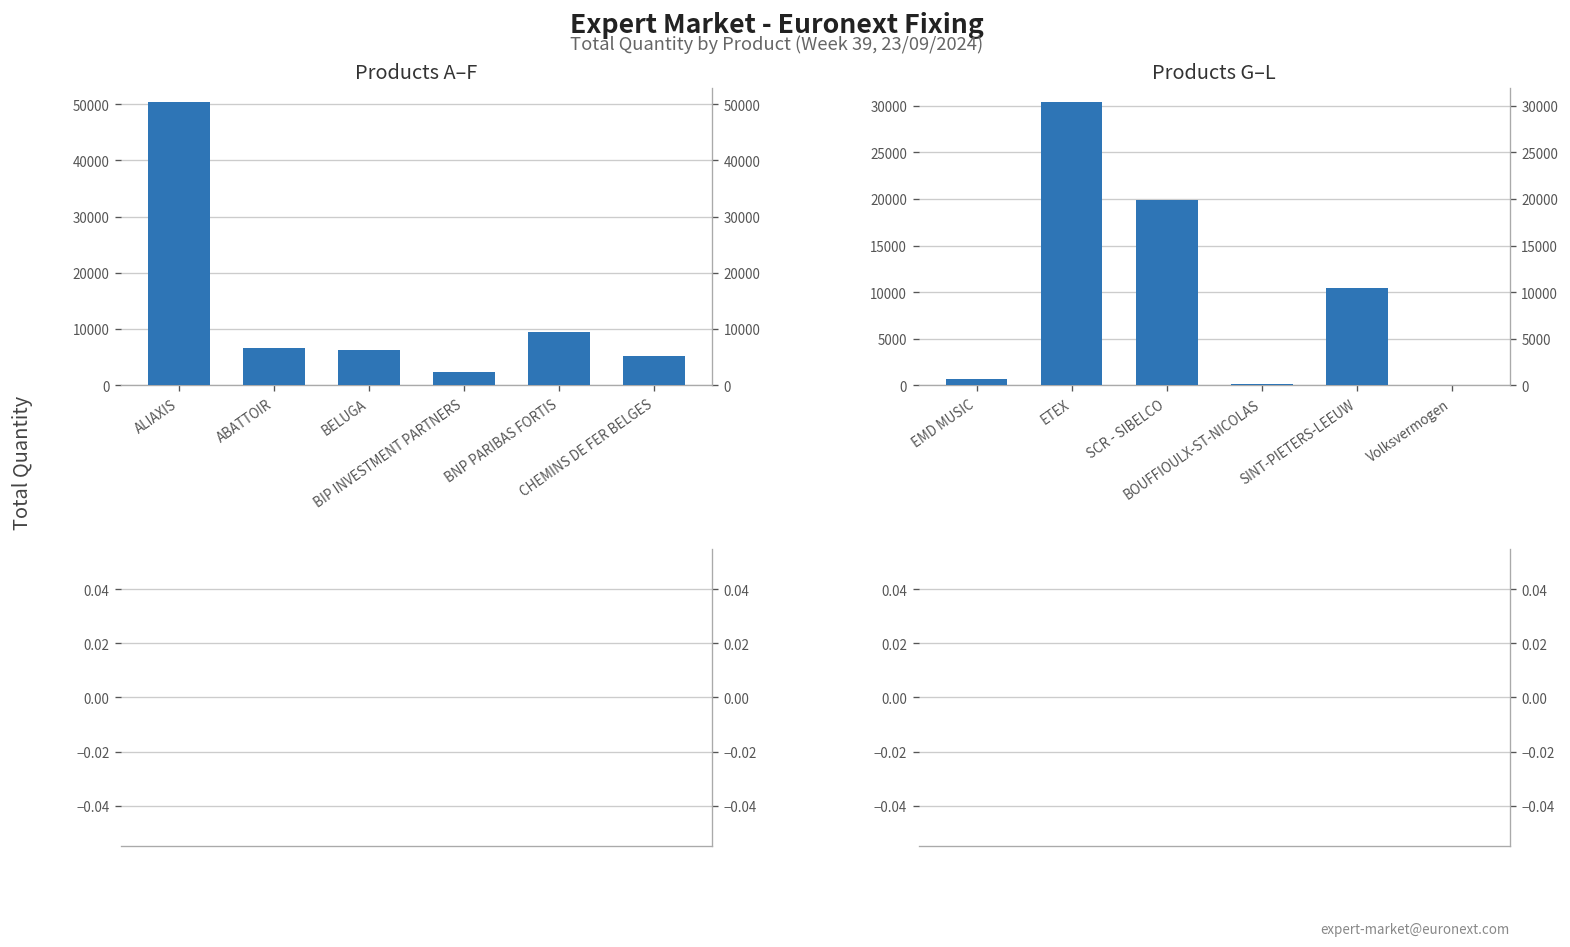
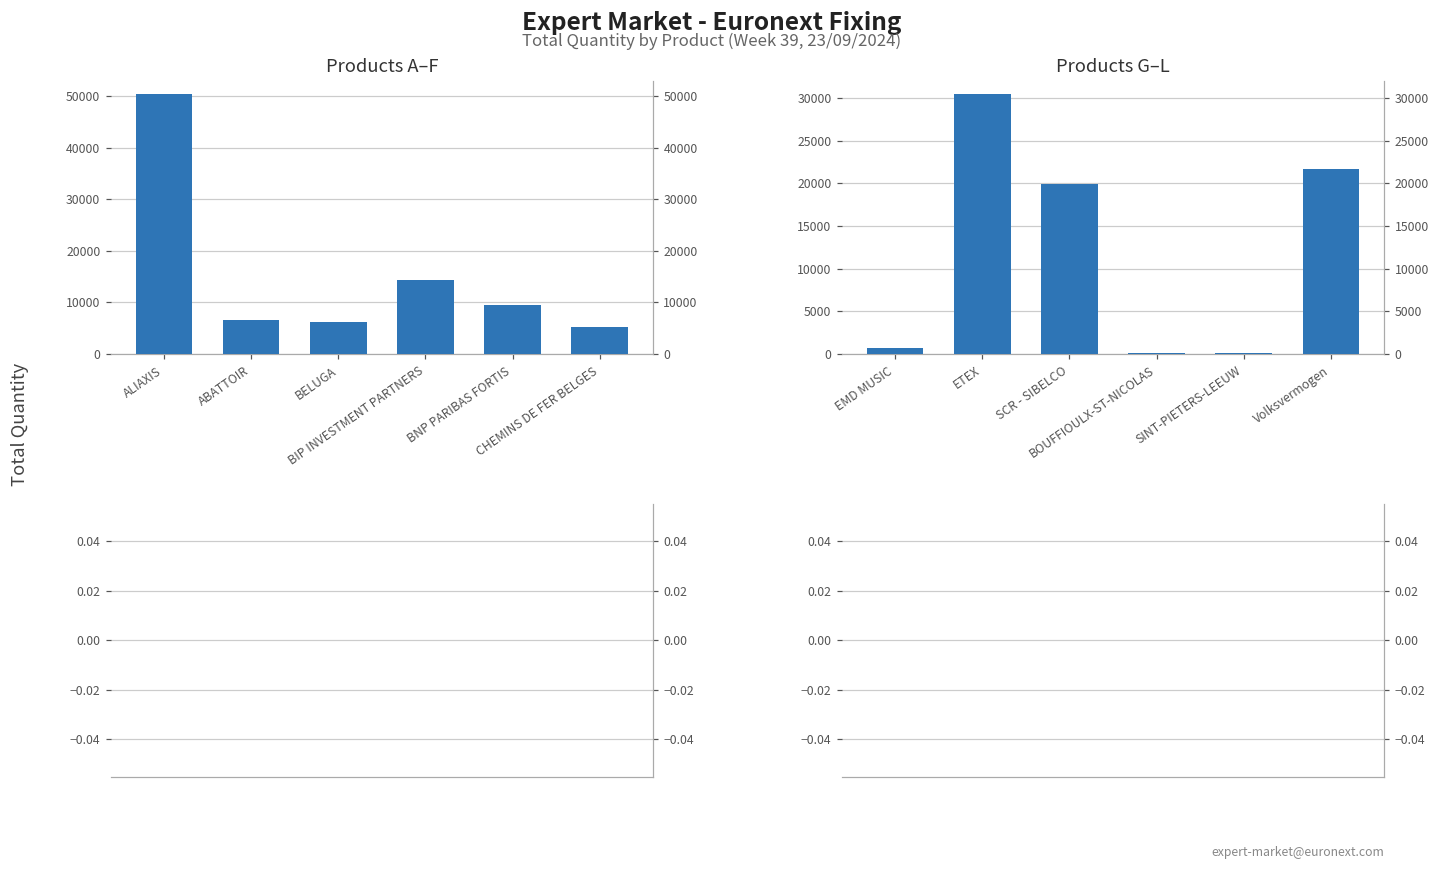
  {
    "Products A–F": {
      "ALIAXIS": 50000,
      "ABATTOIR": 7000,
      "BELUGA": 6000,
-     "BIP INVESTMENT PARTNERS": 2000,
+     "BIP INVESTMENT PARTNERS": 14000,
      "BNP PARIBAS FORTIS": 10000,
      "CHEMINS DE FER BELGES": 5000
    },
    "Products G–L": {
      "EMD MUSIC": 1000,
      "ETEX": 30000,
      "SCR - SIBELCO": 20000,
-     "SINT-PIETERS-LEEUW": 10000,
-     "Volksvermogen": 0
+     "SINT-PIETERS-LEEUW": 0,
+     "Volksvermogen": 22000
    }
  }
